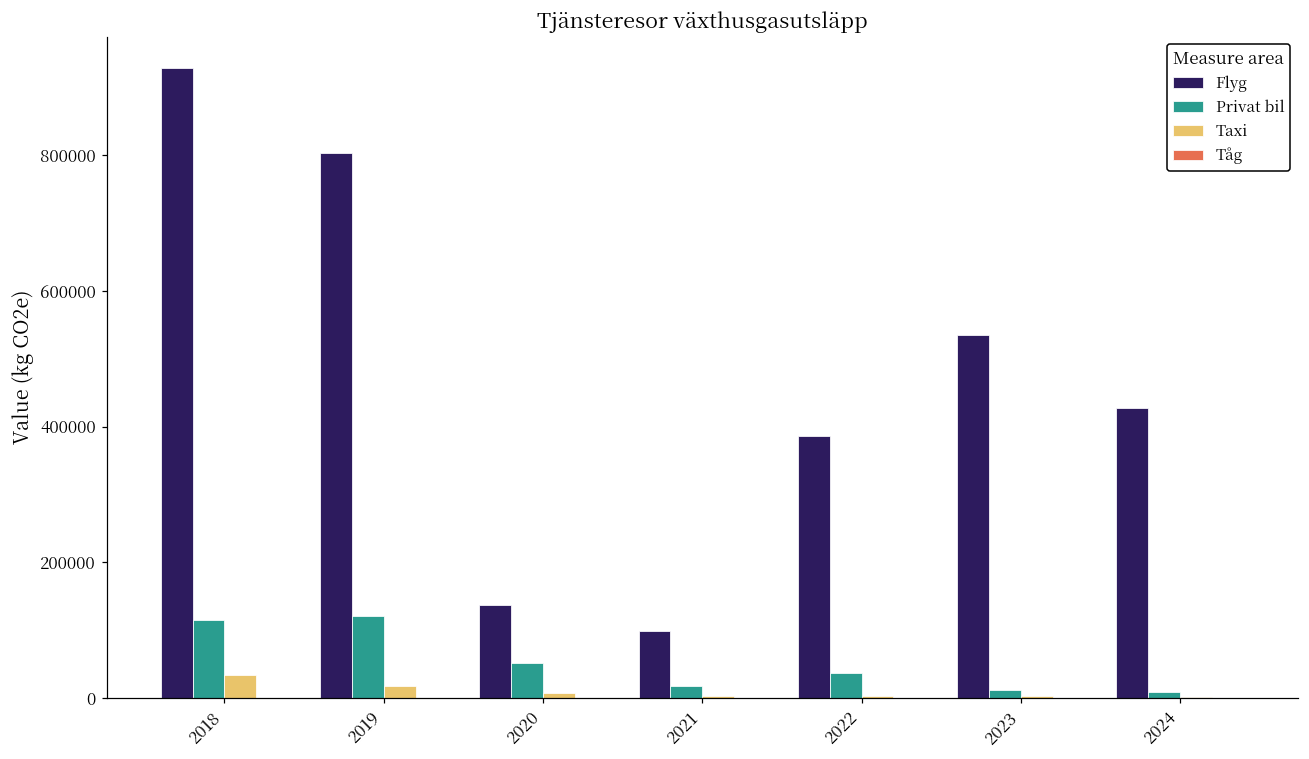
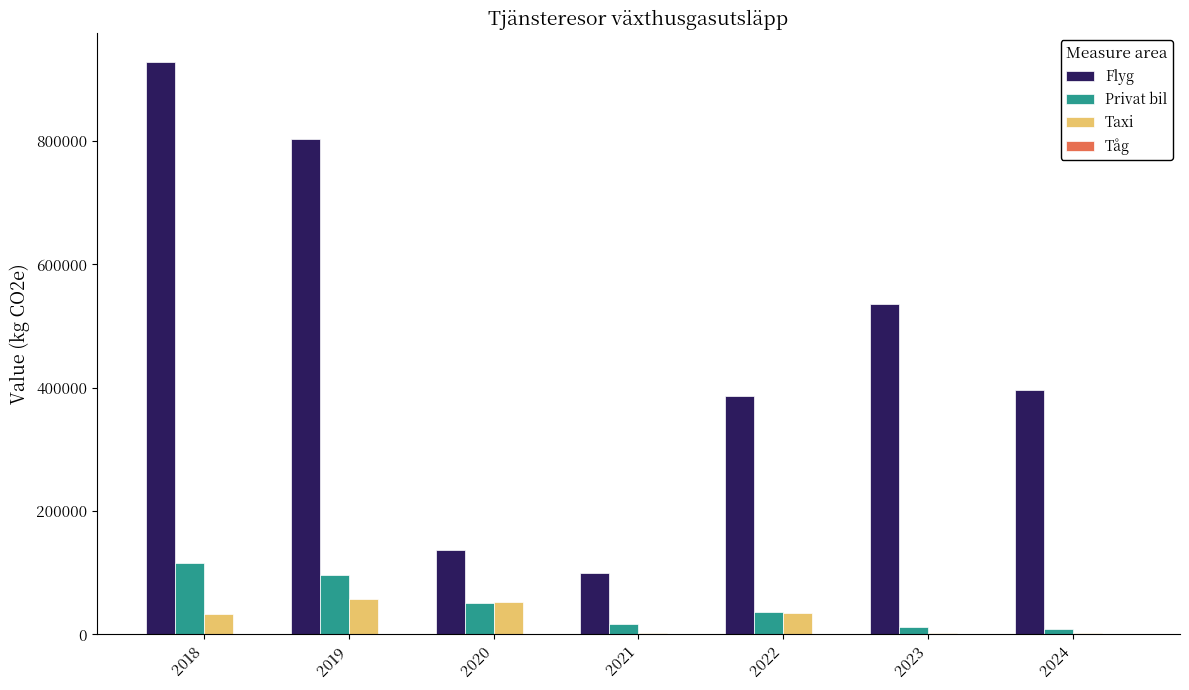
  {
    "Flyg": {
      "2018": 930000,
      "2019": 800000,
      "2020": 140000,
      "2021": 100000,
      "2022": 390000,
      "2023": 540000,
-     "2024": 430000
+     "2024": 400000
    },
    "Privat bil": {
      "2018": 120000,
-     "2019": 120000,
+     "2019": 100000,
      "2020": 50000,
      "2021": 20000,
      "2022": 40000,
      "2023": 10000,
      "2024": 10000
    },
    "Taxi": {
      "2018": 30000,
-     "2019": 20000,
-     "2020": 10000,
-     "2022": 0
+     "2019": 60000,
+     "2020": 50000,
+     "2022": 30000
    },
    "Tåg": {
      "2018": 0,
      "2019": 0
    }
  }
